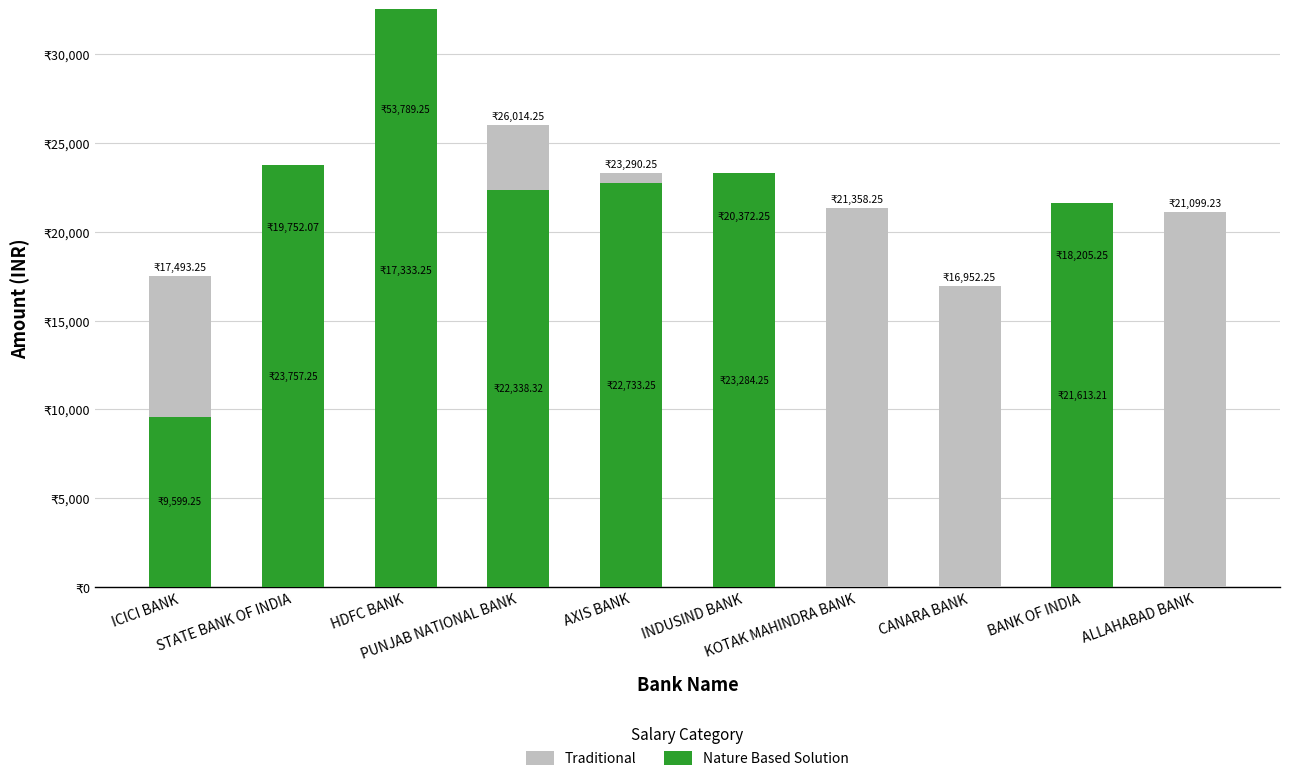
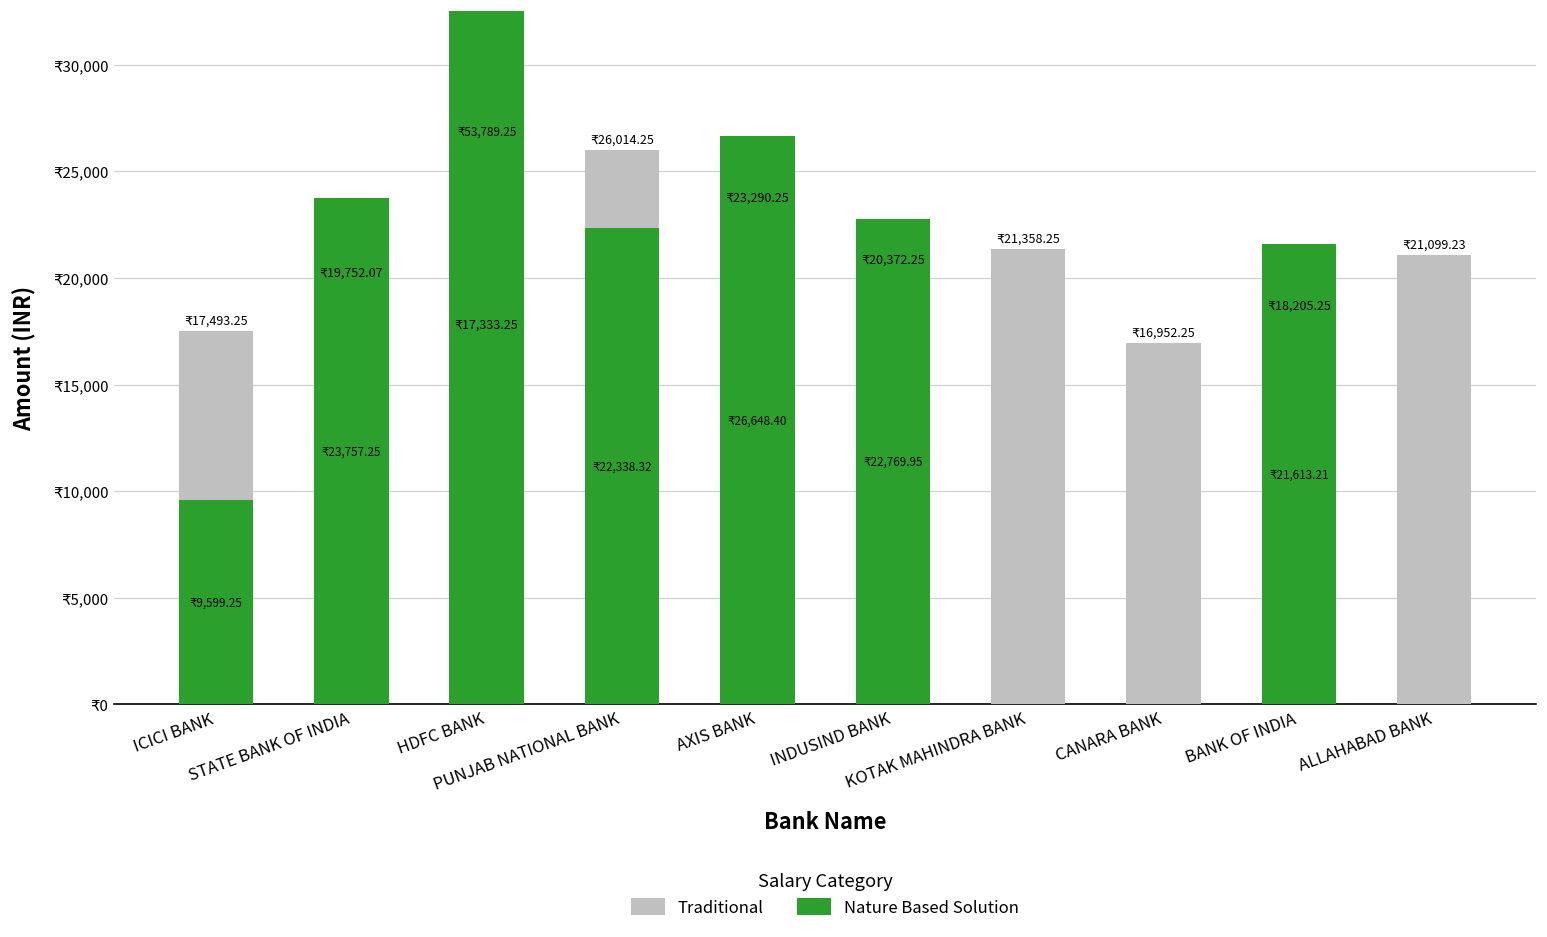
  {
    "Traditional": {
      "ICICI BANK": "17,493.25",
      "PUNJAB NATIONAL BANK": "26,014.25",
      "KOTAK MAHINDRA BANK": "21,358.25",
      "CANARA BANK": "16,952.25",
      "ALLAHABAD BANK": "21,099.23"
    },
    "Nature Based Solution": {
-     "AXIS BANK": "22,733.25",
-     "INDUSIND BANK": "23,284.25"
+     "AXIS BANK": "26,648.40",
+     "INDUSIND BANK": "22,769.95"
    }
  }
